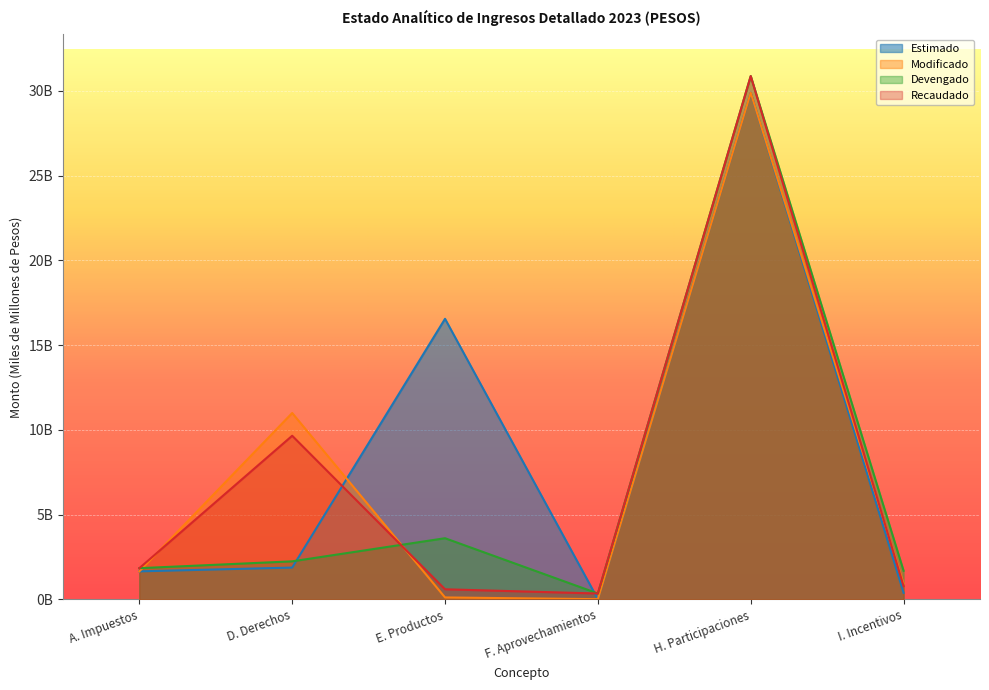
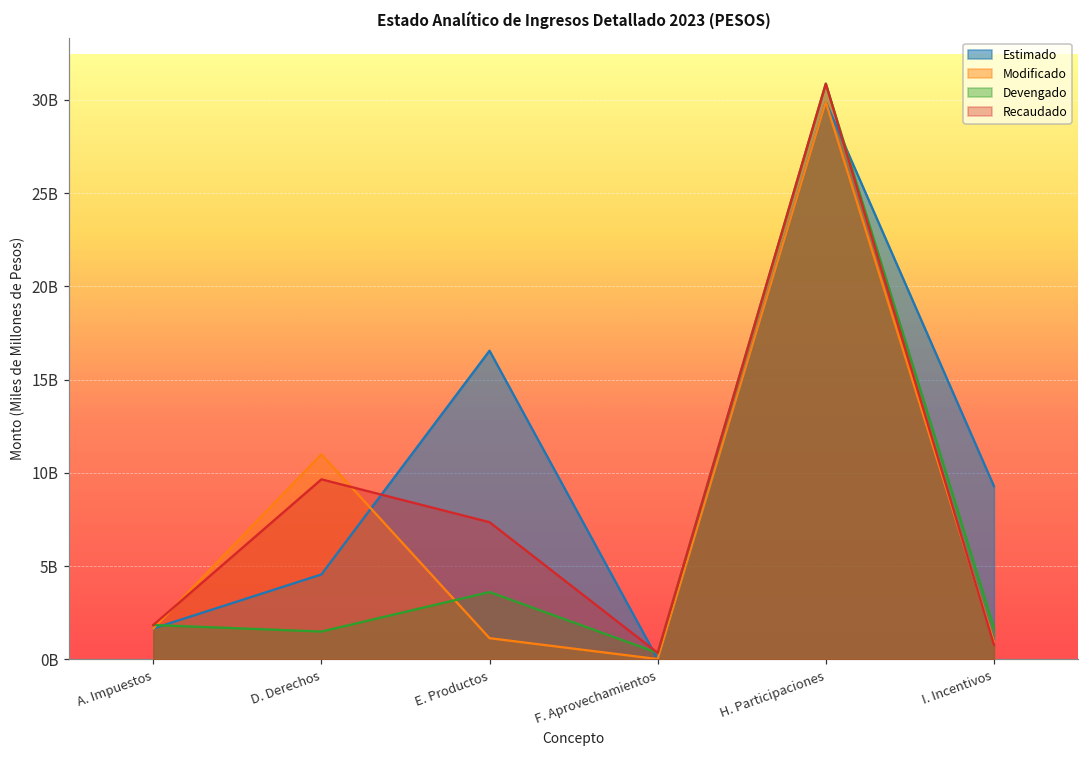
  {
    "Estimado": {
-     "D. Derechos": 1900000000,
+     "D. Derechos": 4600000000,
      "E. Productos": 16600000000,
-     "I. Incentivos": 400000000
+     "I. Incentivos": 9300000000
    },
    "Modificado": {
      "D. Derechos": 11000000000,
-     "E. Productos": 100000000
+     "E. Productos": 1100000000
    },
    "Devengado": {
-     "D. Derechos": 2300000000,
+     "D. Derechos": 1500000000,
      "E. Productos": 3600000000,
      "I. Incentivos": 1700000000
    },
    "Recaudado": {
      "D. Derechos": 9700000000,
-     "E. Productos": 600000000
+     "E. Productos": 7400000000
    }
  }
